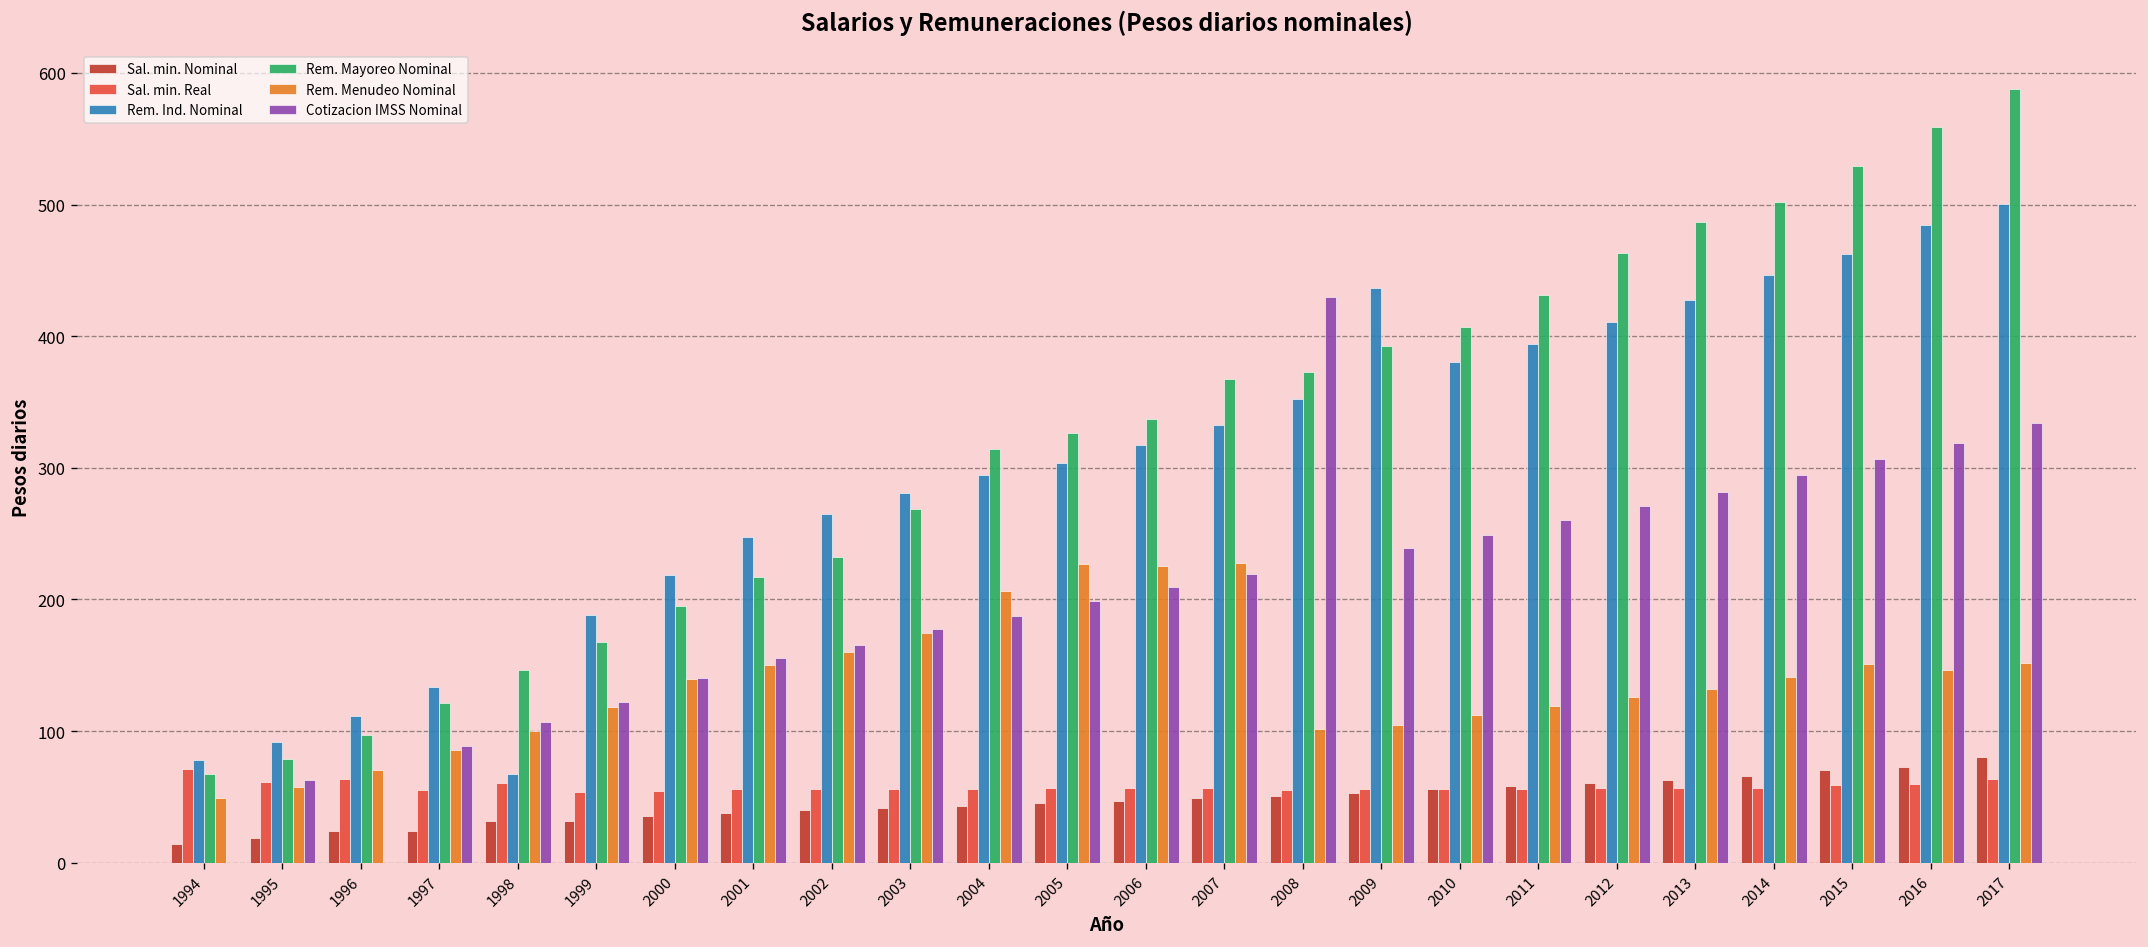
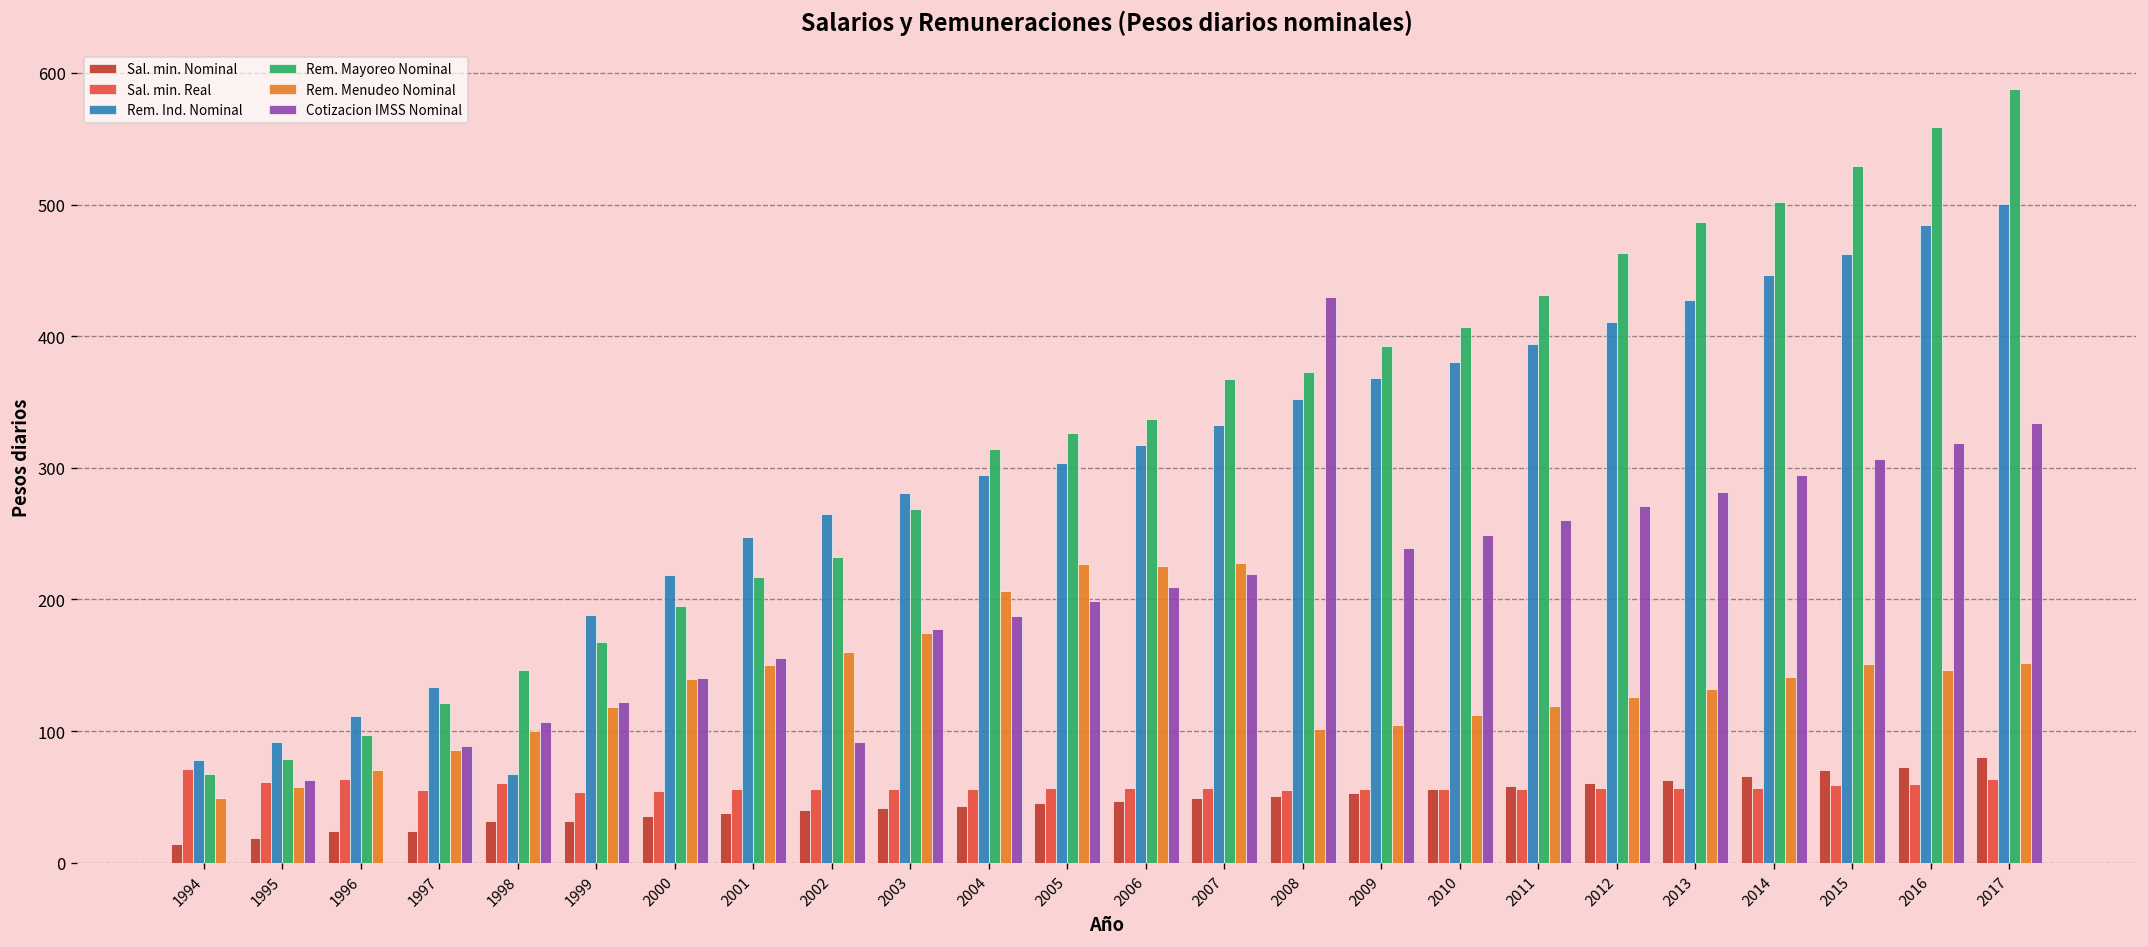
  {
    "Rem. Ind. Nominal": {
      "1994": 78,
      "1995": 92,
      "1996": 111,
      "1997": 133,
      "1998": 68,
      "1999": 188,
      "2000": 218,
      "2001": 248,
      "2002": 265,
      "2003": 281,
      "2004": 294,
      "2005": 304,
      "2006": 317,
      "2007": 332,
      "2008": 352,
-     "2009": 437,
+     "2009": 368,
      "2010": 381,
      "2011": 394,
      "2012": 411,
      "2013": 427,
      "2014": 446,
      "2015": 462,
      "2016": 485,
      "2017": 500
    },
    "Rem. Mayoreo Nominal": {
      "1994": 68,
      "1995": 79,
      "1996": 97,
      "1997": 121,
      "1998": 146,
      "1999": 167,
      "2000": 195,
      "2001": 217,
      "2002": 232,
      "2003": 269,
      "2004": 314,
      "2005": 326,
      "2006": 337,
      "2007": 368,
      "2008": 373,
      "2009": 393,
      "2010": 407,
      "2011": 431,
      "2012": 463,
      "2013": 487,
      "2014": 502,
      "2015": 529,
      "2016": 559,
      "2017": 588
    },
    "Cotizacion IMSS Nominal": {
      "1994": 0,
      "1995": 63,
      "1996": 0,
      "1997": 89,
      "1998": 107,
      "1999": 122,
      "2000": 141,
      "2001": 156,
-     "2002": 165,
+     "2002": 92,
      "2003": 177,
      "2004": 188,
      "2005": 199,
      "2006": 209,
      "2007": 219,
      "2008": 430,
      "2009": 239,
      "2010": 249,
      "2011": 261,
      "2012": 271,
      "2013": 282,
      "2014": 295,
      "2015": 307,
      "2016": 319,
      "2017": 334
    }
  }
